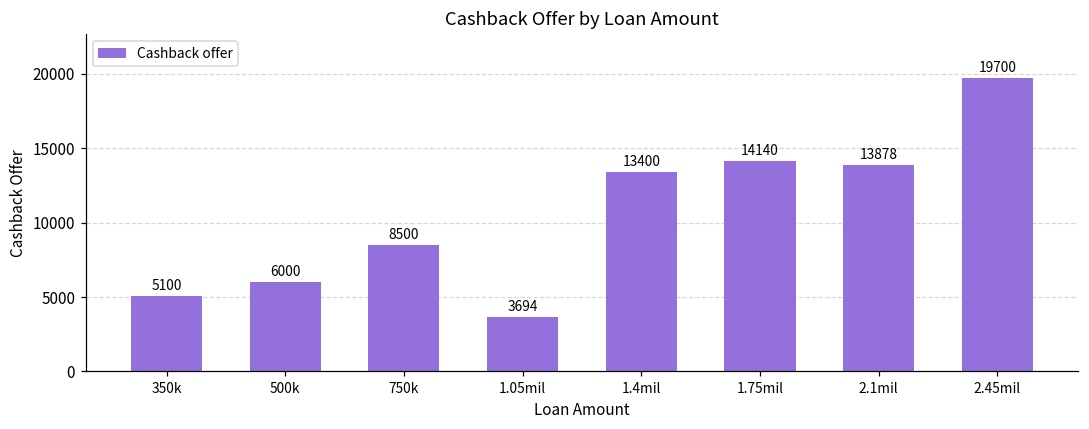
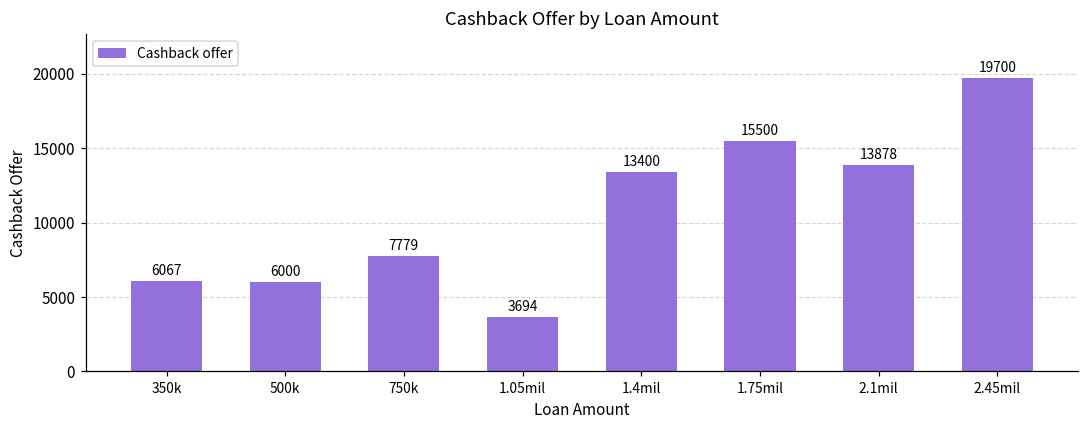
  {
-   "350k": 5100,
+   "350k": 6067,
    "500k": 6000,
-   "750k": 8500,
+   "750k": 7779,
    "1.05mil": 3694,
    "1.4mil": 13400,
-   "1.75mil": 14140,
+   "1.75mil": 15500,
    "2.1mil": 13878,
    "2.45mil": 19700
  }
